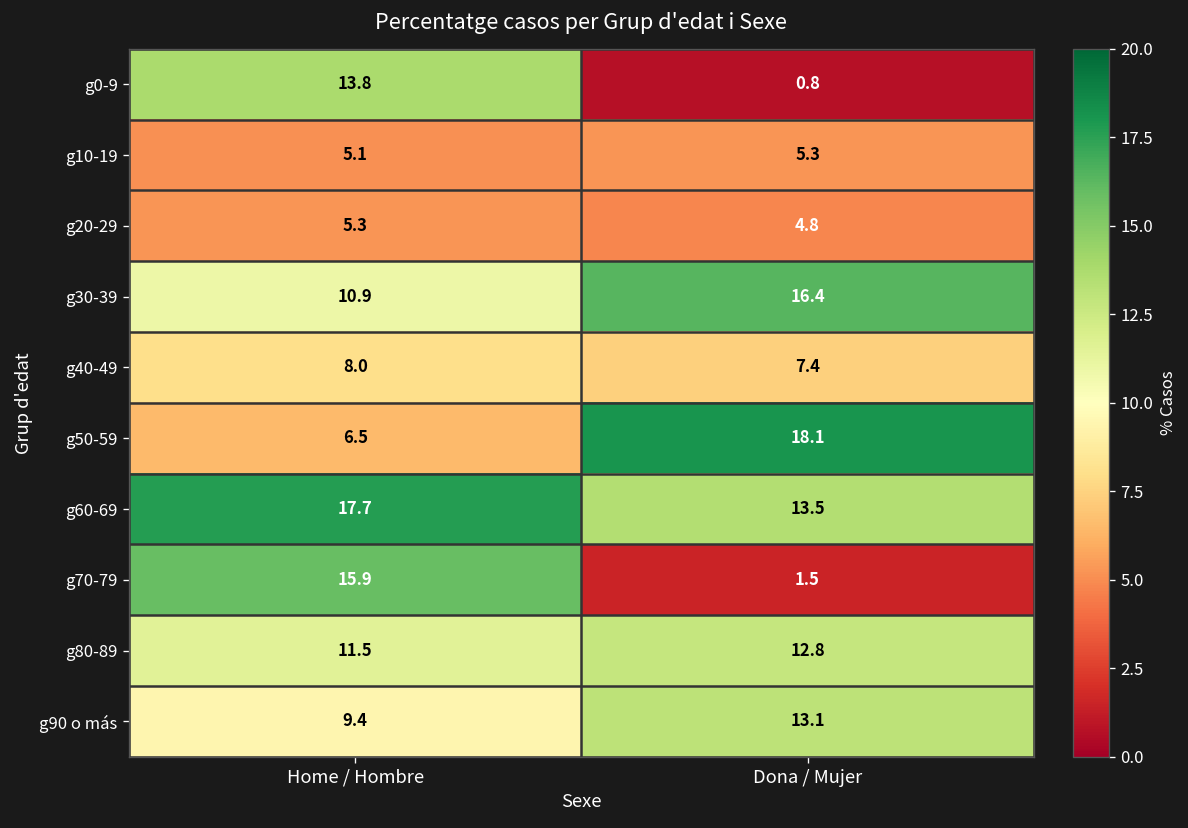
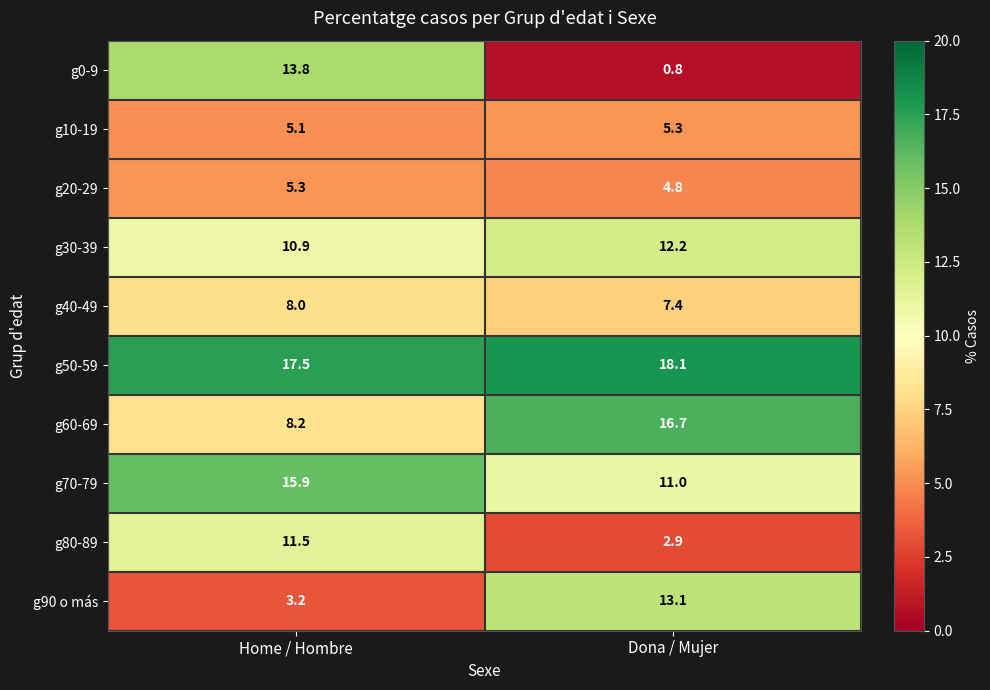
  {
    "g0-9": {
      "Home / Hombre": 13.8,
      "Dona / Mujer": 0.8
    },
    "g10-19": {
      "Home / Hombre": 5.1,
      "Dona / Mujer": 5.3
    },
    "g20-29": {
      "Home / Hombre": 5.3,
      "Dona / Mujer": 4.8
    },
    "g30-39": {
      "Home / Hombre": 10.9,
-     "Dona / Mujer": 16.4
+     "Dona / Mujer": 12.2
    },
    "g40-49": {
      "Home / Hombre": 8.0,
      "Dona / Mujer": 7.4
    },
    "g50-59": {
-     "Home / Hombre": 6.5,
+     "Home / Hombre": 17.5,
      "Dona / Mujer": 18.1
    },
    "g60-69": {
-     "Home / Hombre": 17.7,
-     "Dona / Mujer": 13.5
+     "Home / Hombre": 8.2,
+     "Dona / Mujer": 16.7
    },
    "g70-79": {
      "Home / Hombre": 15.9,
-     "Dona / Mujer": 1.5
+     "Dona / Mujer": 11.0
    },
    "g80-89": {
      "Home / Hombre": 11.5,
-     "Dona / Mujer": 12.8
+     "Dona / Mujer": 2.9
    },
    "g90 o más": {
-     "Home / Hombre": 9.4,
+     "Home / Hombre": 3.2,
      "Dona / Mujer": 13.1
    }
  }
